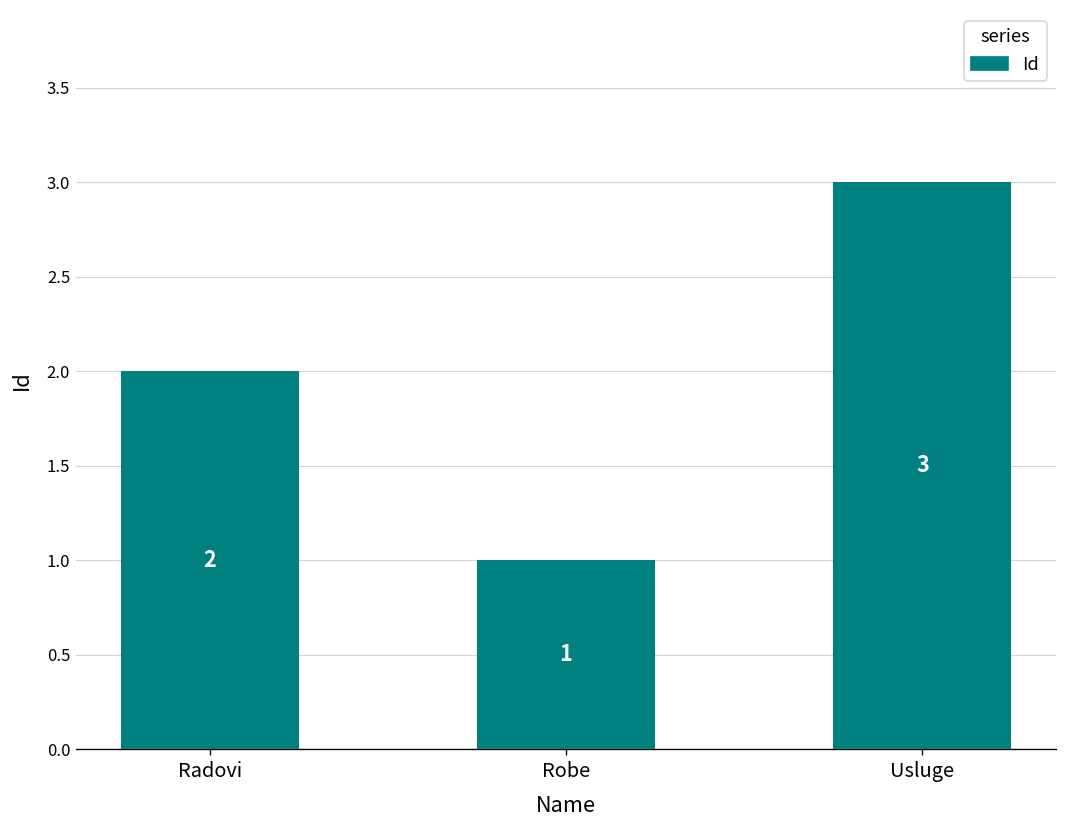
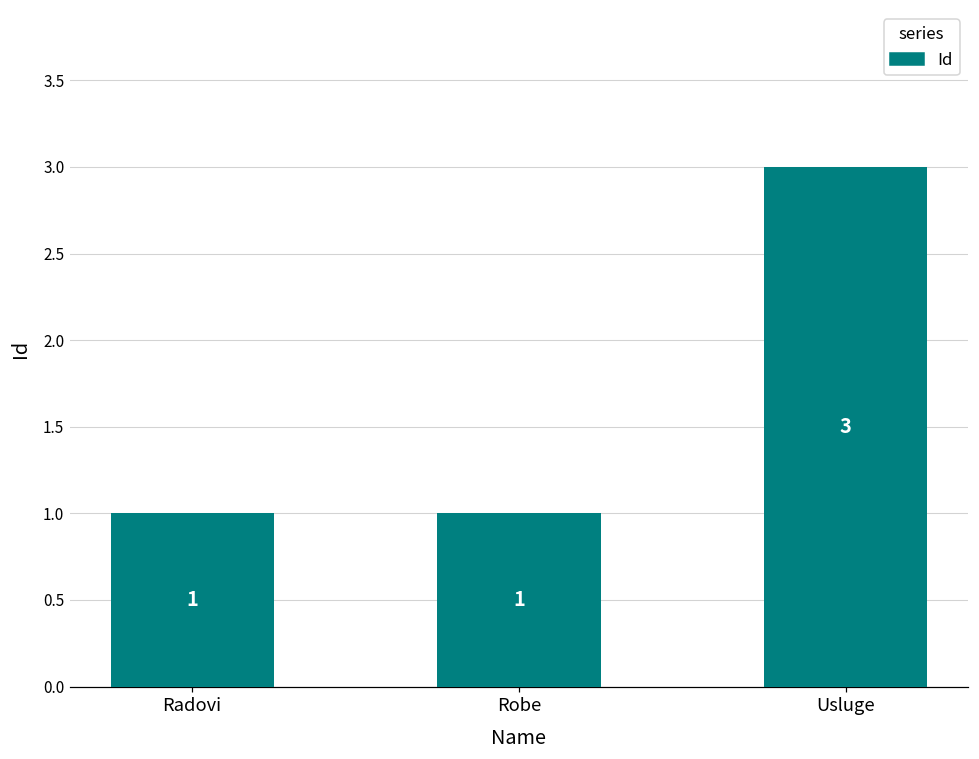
  {
-   "Radovi": 2,
+   "Radovi": 1,
    "Robe": 1,
    "Usluge": 3
  }
